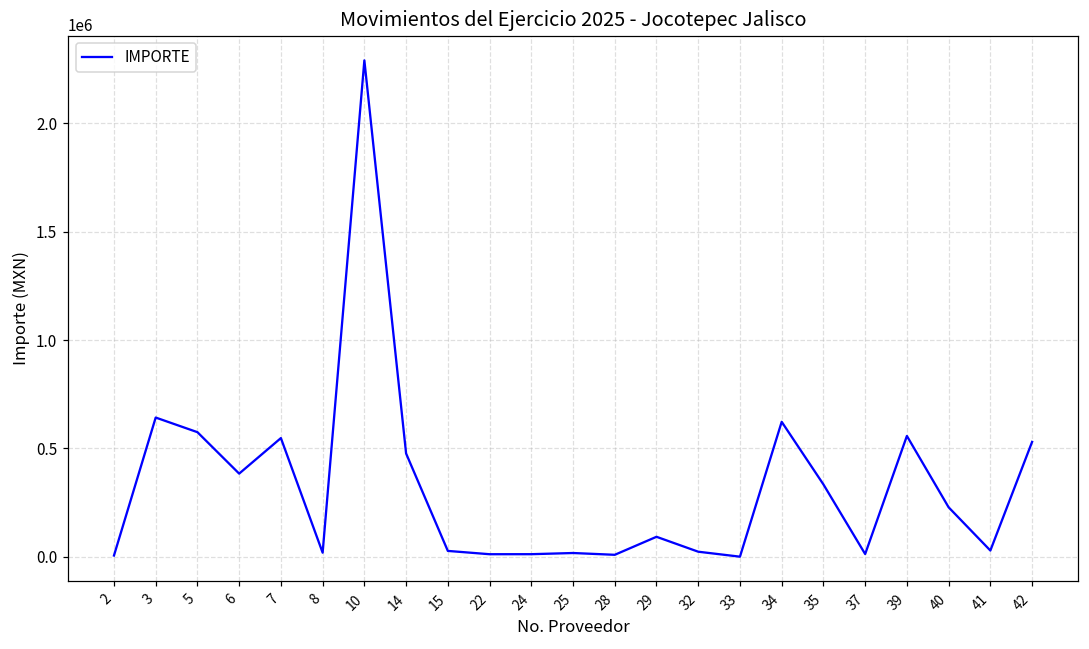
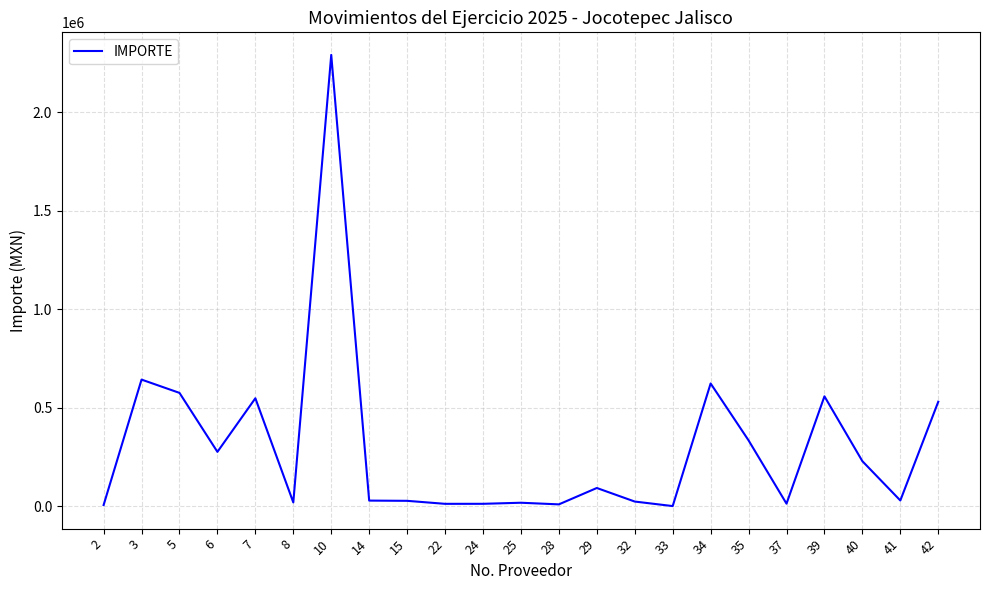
  {
    "2": 10000,
    "3": 640000,
    "5": 580000,
-   "6": 380000,
+   "6": 280000,
    "7": 550000,
    "8": 20000,
    "10": 2290000,
-   "14": 480000,
+   "14": 30000,
    "15": 30000,
    "22": 10000,
    "24": 10000,
    "25": 20000,
    "28": 10000,
    "29": 90000,
    "32": 20000,
    "33": 0,
    "34": 620000,
    "35": 330000,
    "37": 10000,
    "39": 560000,
    "40": 230000,
    "41": 30000,
    "42": 530000
  }
